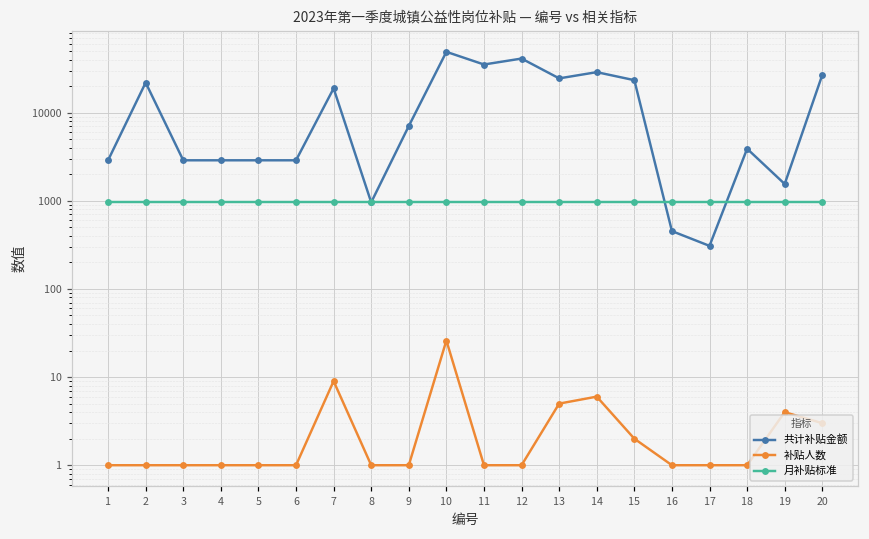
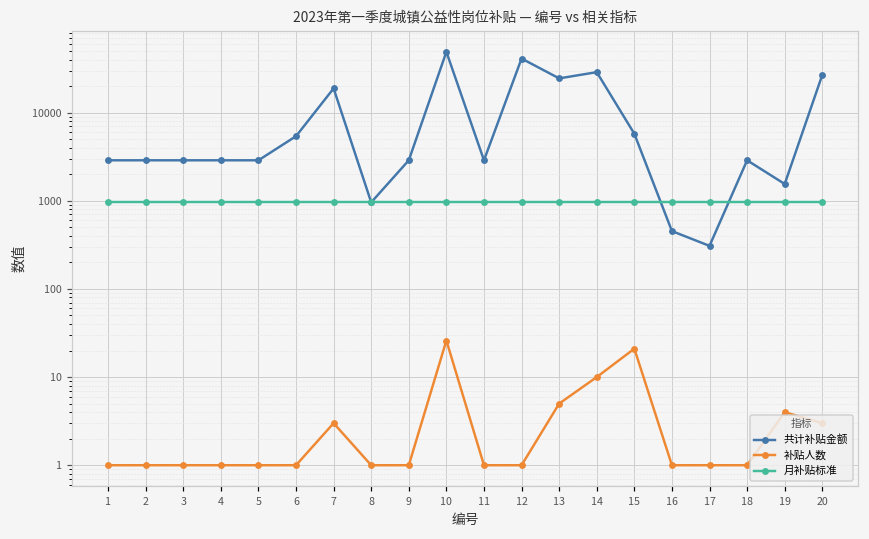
  {
    "共计补贴金额": {
      "1": 2900,
-     "2": 22000,
+     "2": 2900,
      "3": 2900,
      "4": 2900,
      "5": 2900,
-     "6": 2900,
+     "6": 5000,
      "7": 19000,
-     "9": 7000,
+     "9": 2900,
      "10": 50000,
-     "11": 40000,
+     "11": 2900,
      "12": 40000,
      "13": 24000,
      "14": 29000,
-     "15": 23000,
+     "15": 6000,
      "16": 500,
      "17": 310,
-     "18": 4000,
+     "18": 2900,
      "19": 1600,
      "20": 27000
    },
    "补贴人数": {
      "1": 1,
      "2": 1,
      "3": 1,
      "4": 1,
      "5": 1,
      "6": 1,
-     "7": 9,
+     "7": 3,
      "8": 1,
      "9": 1,
      "10": 26,
      "11": 1,
      "12": 1,
      "13": 5,
-     "14": 6,
-     "15": 2,
+     "14": 10,
+     "15": 21,
      "16": 1,
      "17": 1,
      "18": 1
    },
    "月补贴标准": {
      "1": 1000,
      "2": 1000,
      "3": 1000,
      "4": 1000,
      "5": 1000,
      "6": 1000,
      "7": 1000,
      "9": 1000,
      "10": 1000,
      "11": 1000,
      "12": 1000,
      "13": 1000,
      "14": 1000,
      "15": 1000,
      "16": 1000,
      "17": 1000,
      "18": 1000,
      "19": 1000,
      "20": 1000
    }
  }
